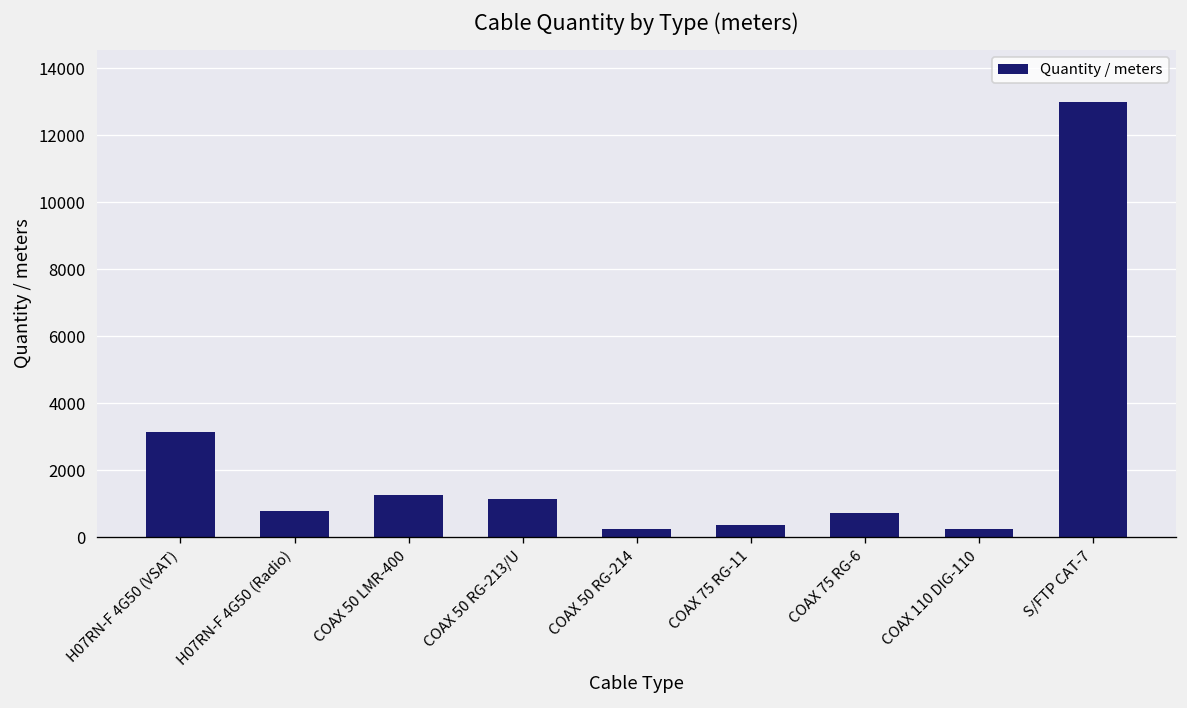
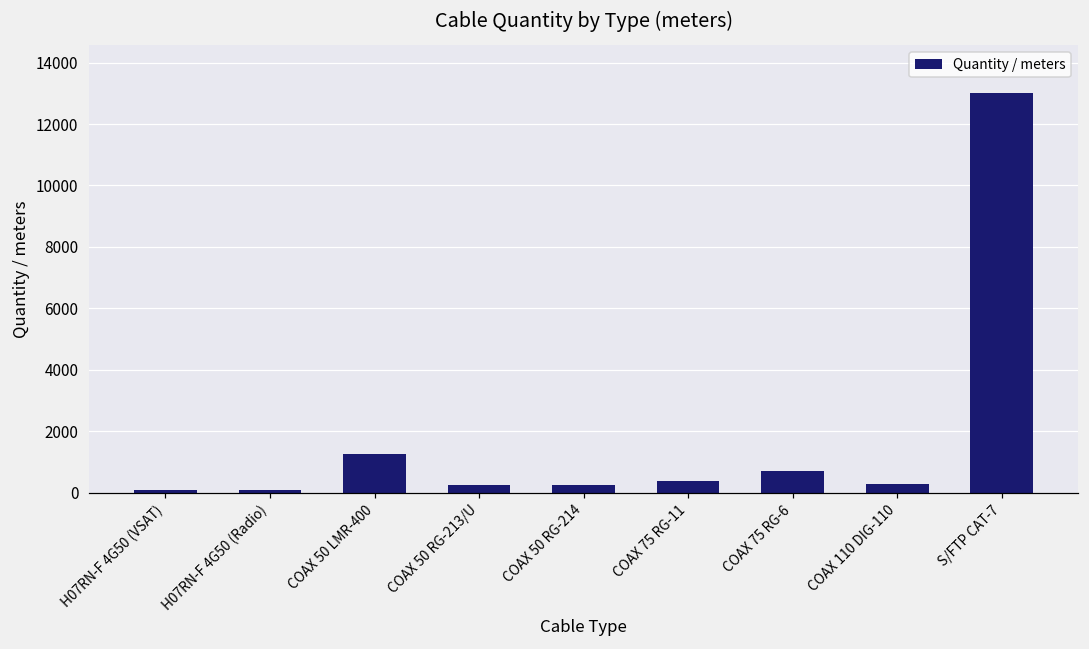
  {
-   "H07RN-F 4G50 (VSAT)": 3200,
-   "H07RN-F 4G50 (Radio)": 800,
+   "H07RN-F 4G50 (VSAT)": 100,
+   "H07RN-F 4G50 (Radio)": 100,
    "COAX 50 LMR-400": 1300,
-   "COAX 50 RG-213/U": 1200,
+   "COAX 50 RG-213/U": 200,
    "COAX 50 RG-214": 200,
    "COAX 75 RG-11": 400,
    "COAX 75 RG-6": 700,
    "COAX 110 DIG-110": 300,
    "S/FTP CAT-7": 13000
  }
